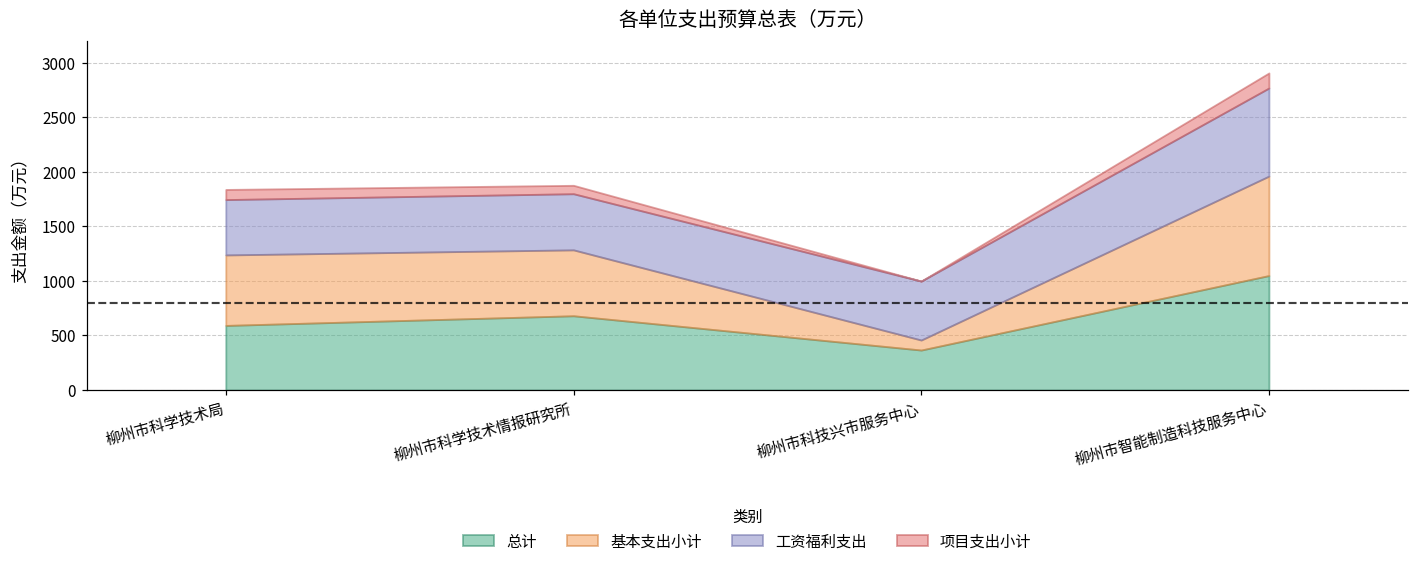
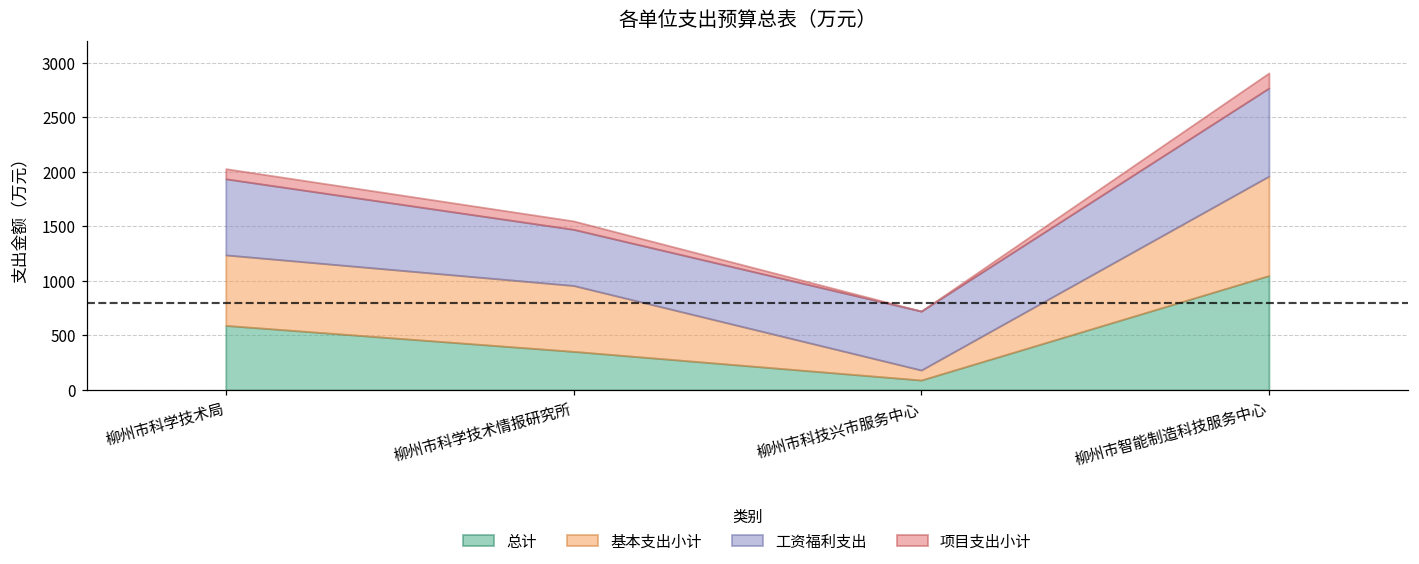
  {
    "总计": {
      "柳州市科学技术局": 600,
-     "柳州市科学技术情报研究所": 700,
-     "柳州市科技兴市服务中心": 400,
+     "柳州市科学技术情报研究所": 400,
+     "柳州市科技兴市服务中心": 100,
      "柳州市智能制造科技服务中心": 1000
    },
    "工资福利支出": {
-     "柳州市科学技术局": 500,
+     "柳州市科学技术局": 700,
      "柳州市科学技术情报研究所": 500,
      "柳州市智能制造科技服务中心": 800
    }
  }
